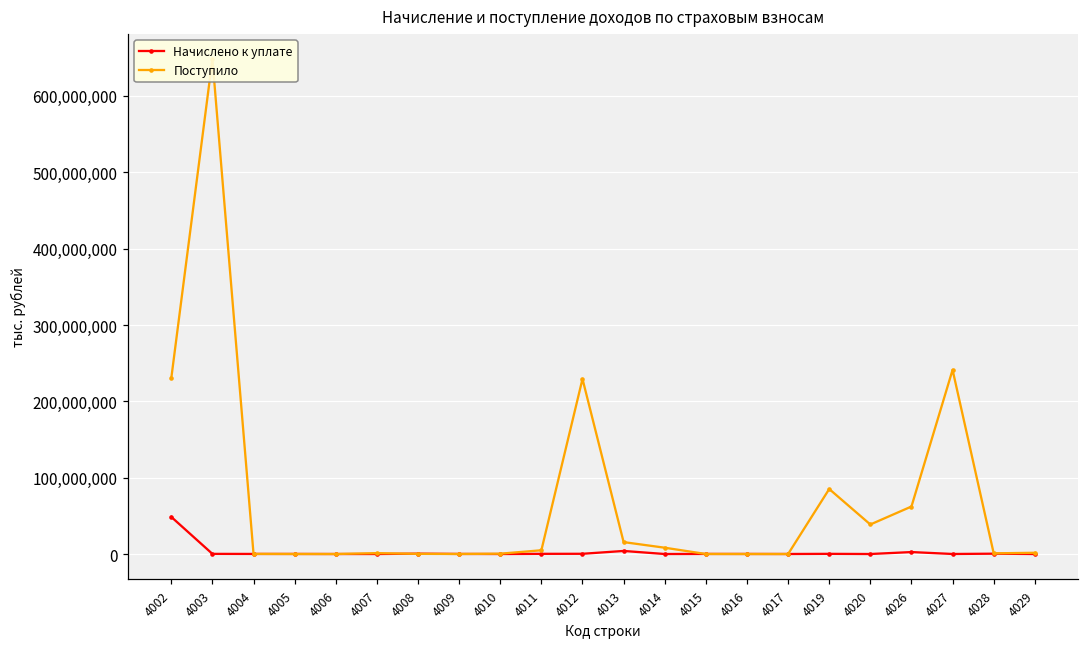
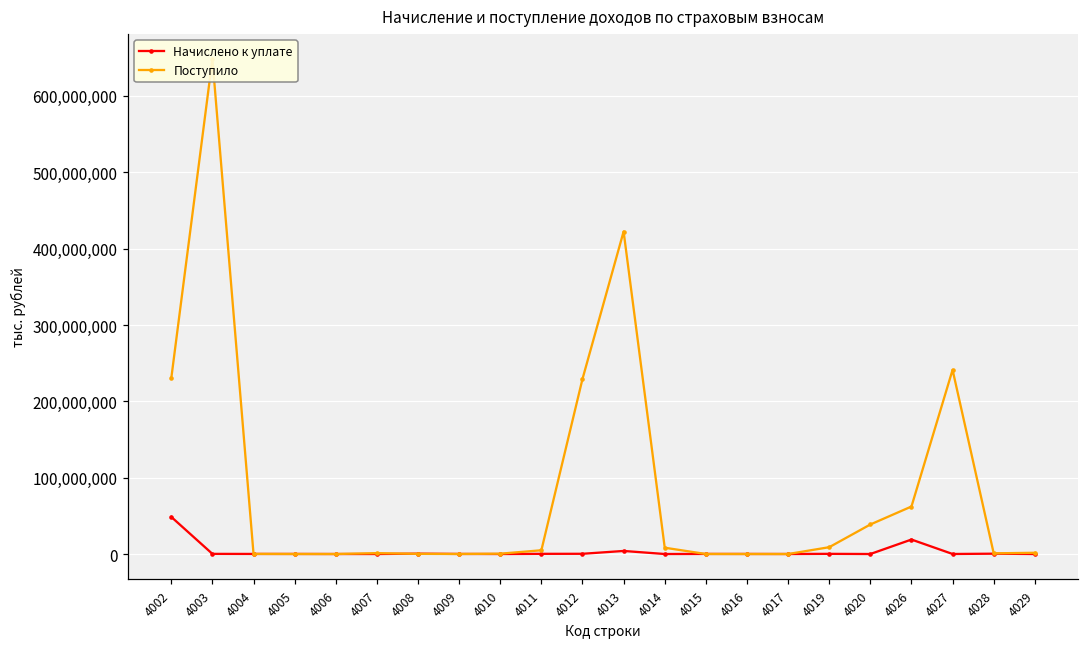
  {
    "Начислено к уплате": {
      "4002": "50,000,000",
      "4003": "0",
      "4011": "0",
      "4012": "0",
      "4013": "0",
      "4014": "0",
      "4019": "0",
      "4020": "0",
-     "4026": "0",
+     "4026": "20,000,000",
      "4027": "0"
    },
    "Поступило": {
      "4002": "230,000,000",
      "4011": "0",
      "4012": "230,000,000",
-     "4013": "20,000,000",
+     "4013": "420,000,000",
      "4014": "10,000,000",
-     "4019": "90,000,000",
+     "4019": "10,000,000",
      "4020": "40,000,000",
      "4026": "60,000,000",
      "4027": "240,000,000"
    }
  }
